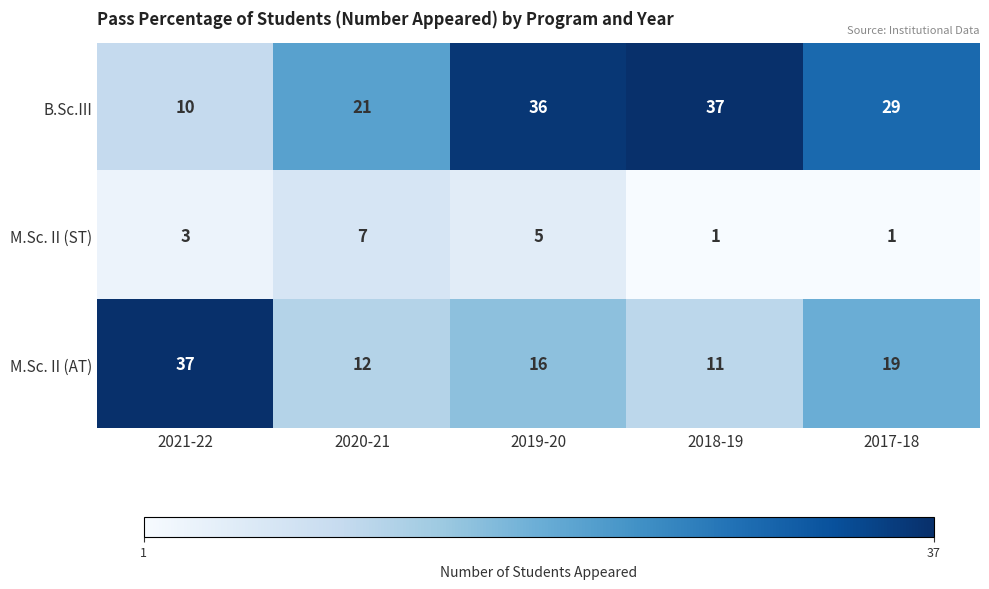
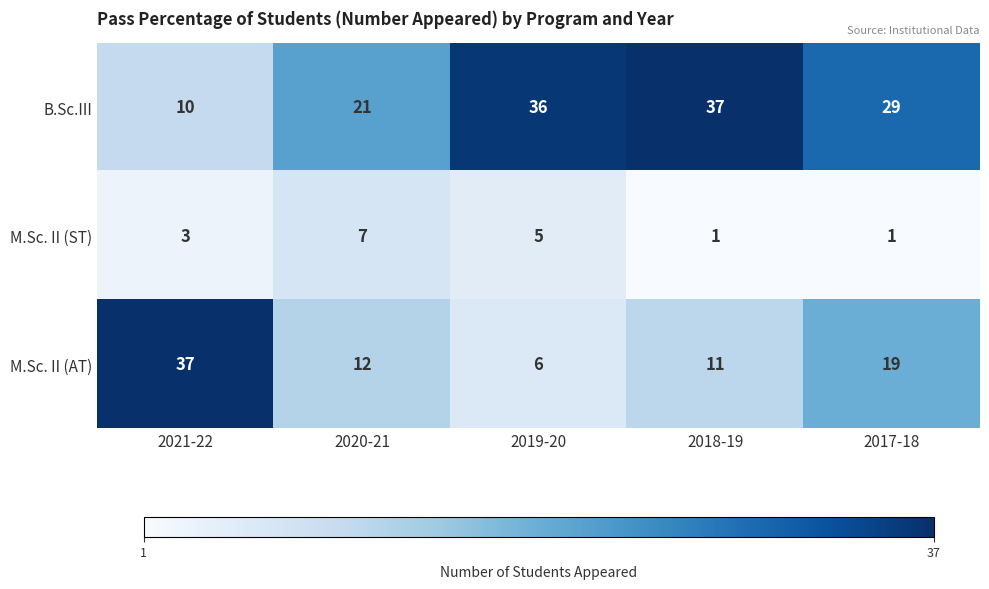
  {
    "B.Sc.III": {
      "2021-22": 10,
      "2020-21": 21,
      "2019-20": 36,
      "2018-19": 37,
      "2017-18": 29
    },
    "M.Sc. II (ST)": {
      "2021-22": 3,
      "2020-21": 7,
      "2019-20": 5,
      "2018-19": 1,
      "2017-18": 1
    },
    "M.Sc. II (AT)": {
      "2021-22": 37,
      "2020-21": 12,
-     "2019-20": 16,
+     "2019-20": 6,
      "2018-19": 11,
      "2017-18": 19
    }
  }
